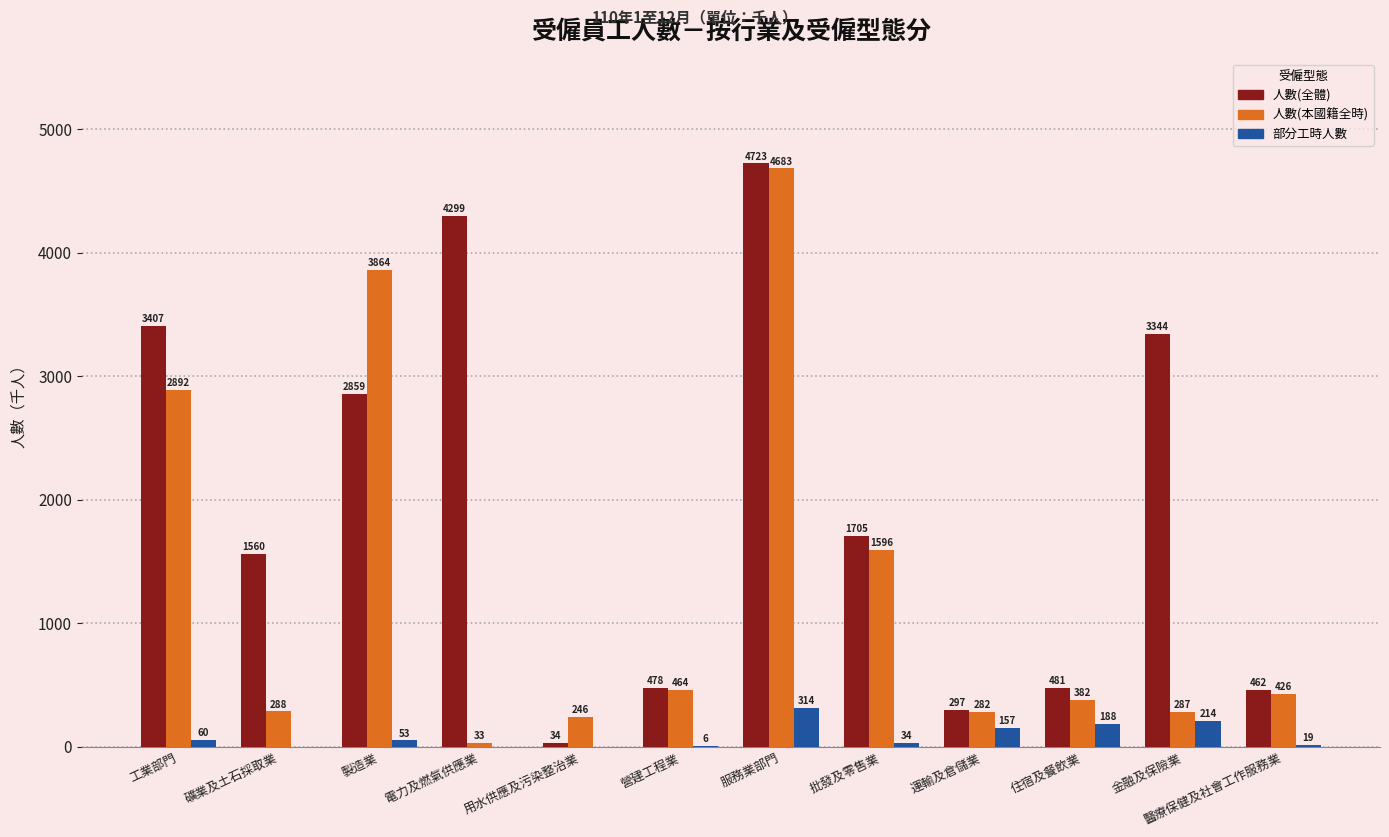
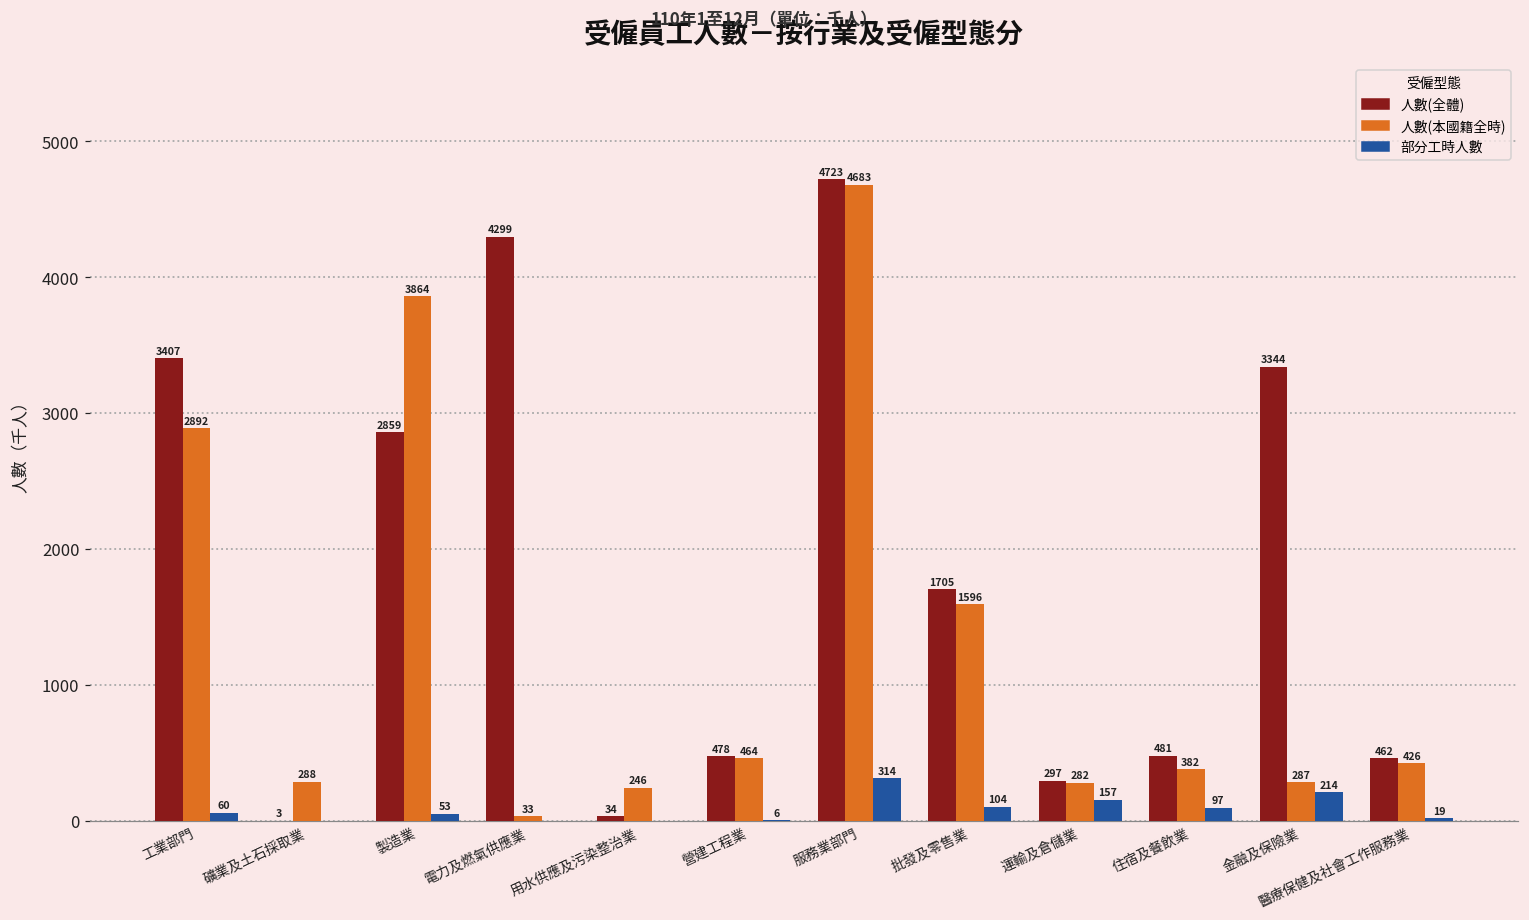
  {
    "人數(全體)": {
      "工業部門": 3407,
-     "礦業及土石採取業": 1560,
+     "礦業及土石採取業": 3,
      "製造業": 2859,
      "電力及燃氣供應業": 4299,
      "用水供應及污染整治業": 34,
      "營建工程業": 478,
      "服務業部門": 4723,
      "批發及零售業": 1705,
      "運輸及倉儲業": 297,
      "住宿及餐飲業": 481,
      "金融及保險業": 3344,
      "醫療保健及社會工作服務業": 462
    },
    "人數(本國籍全時)": {
      "工業部門": 2892,
      "礦業及土石採取業": 288,
      "製造業": 3864,
      "電力及燃氣供應業": 33,
      "用水供應及污染整治業": 246,
      "營建工程業": 464,
      "服務業部門": 4683,
      "批發及零售業": 1596,
      "運輸及倉儲業": 282,
      "住宿及餐飲業": 382,
      "金融及保險業": 287,
      "醫療保健及社會工作服務業": 426
    },
    "部分工時人數": {
      "工業部門": 60,
      "製造業": 53,
      "營建工程業": 6,
      "服務業部門": 314,
-     "批發及零售業": 34,
+     "批發及零售業": 104,
      "運輸及倉儲業": 157,
-     "住宿及餐飲業": 188,
+     "住宿及餐飲業": 97,
      "金融及保險業": 214,
      "醫療保健及社會工作服務業": 19
    }
  }
